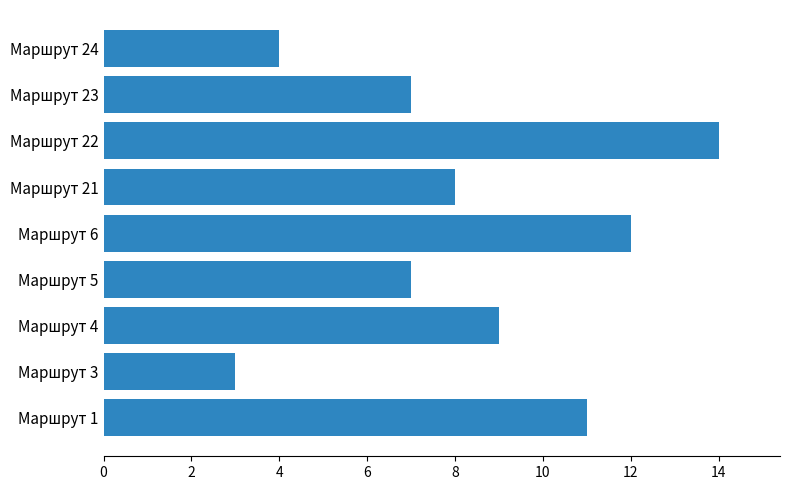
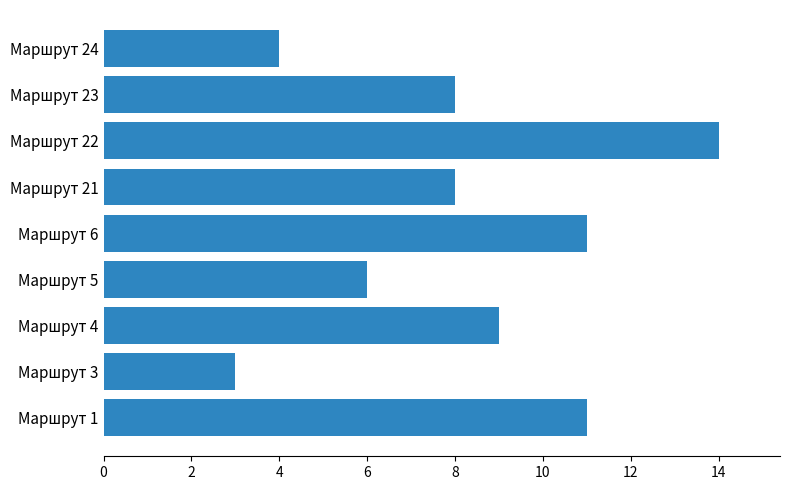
  {
    "Маршрут 24": 4,
-   "Маршрут 23": 7,
+   "Маршрут 23": 8,
    "Маршрут 22": 14,
    "Маршрут 21": 8,
-   "Маршрут 6": 12,
-   "Маршрут 5": 7,
+   "Маршрут 6": 11,
+   "Маршрут 5": 6,
    "Маршрут 4": 9,
    "Маршрут 3": 3,
    "Маршрут 1": 11
  }
